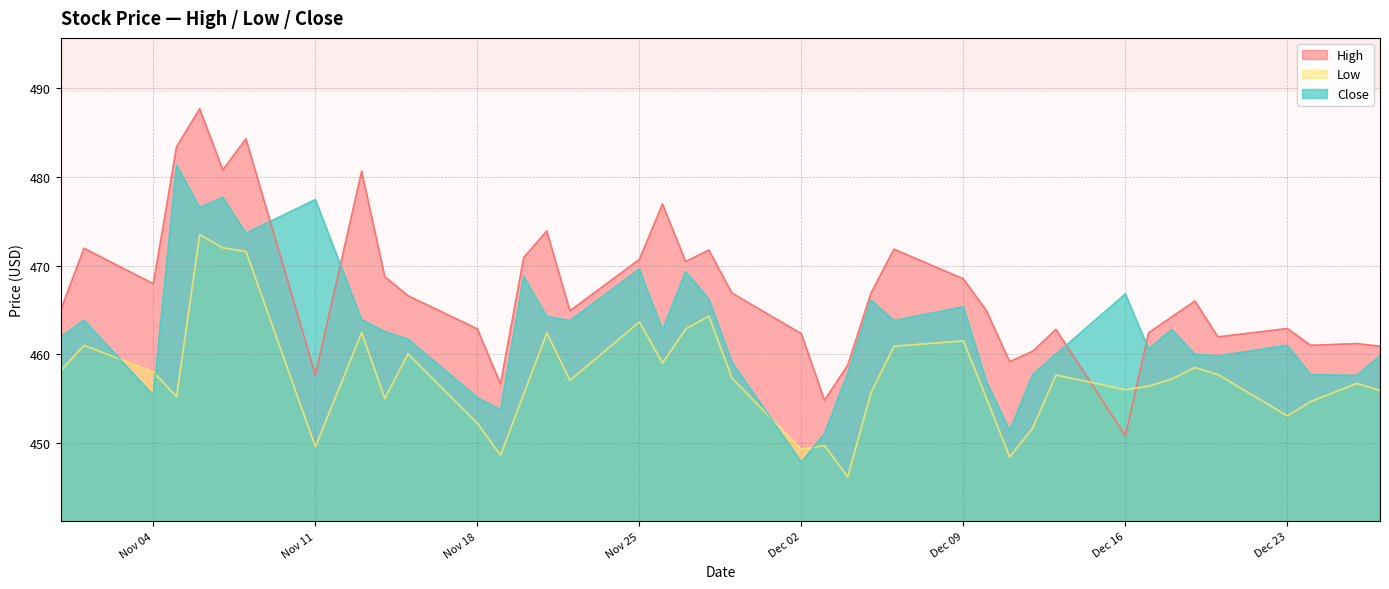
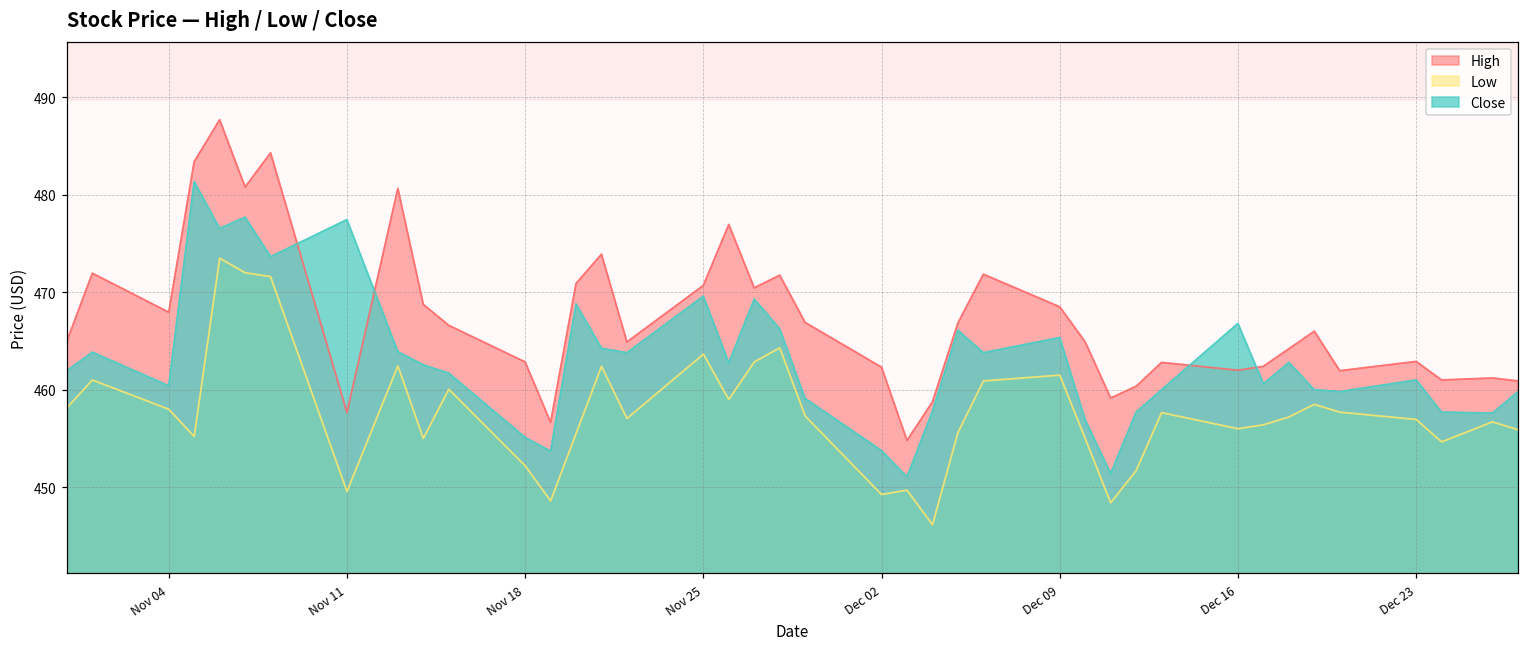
  {
    "High": {
      "Nov 04": 468,
      "Nov 11": 458,
      "Nov 18": 463,
      "Nov 25": 471,
      "Dec 02": 462,
      "Dec 09": 469,
-     "Dec 16": 451,
+     "Dec 16": 462,
      "Dec 23": 463
    },
    "Low": {
      "Nov 04": 458,
      "Nov 11": 450,
      "Nov 18": 452,
      "Nov 25": 464,
      "Dec 02": 449,
      "Dec 09": 462,
      "Dec 16": 456,
-     "Dec 23": 453
+     "Dec 23": 457
    },
    "Close": {
-     "Nov 04": 455,
+     "Nov 04": 460,
      "Nov 11": 477,
      "Nov 18": 455,
      "Nov 25": 470,
-     "Dec 02": 448,
+     "Dec 02": 454,
      "Dec 09": 465,
      "Dec 16": 467,
      "Dec 23": 461
    }
  }
